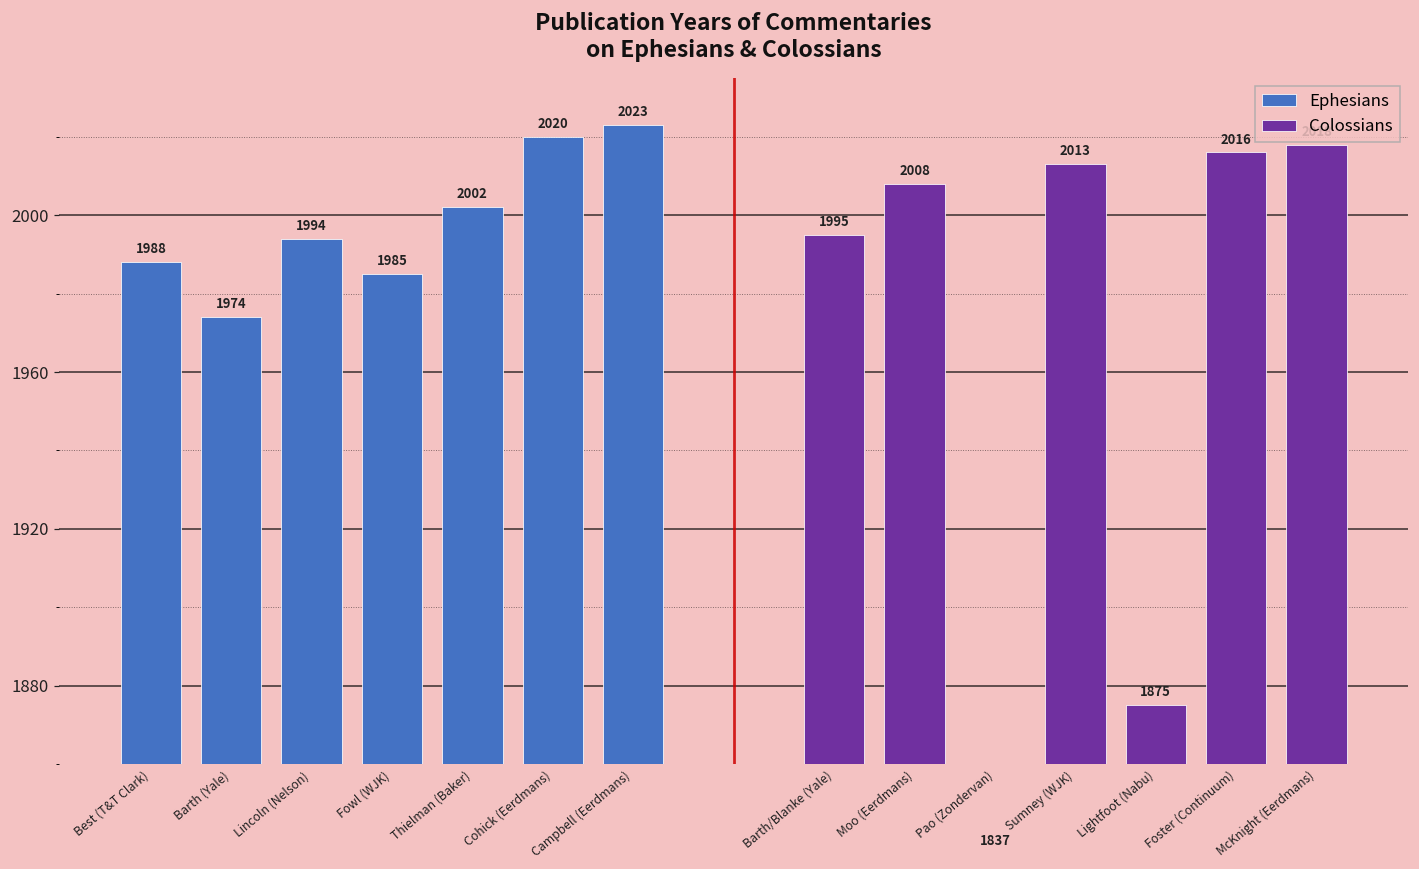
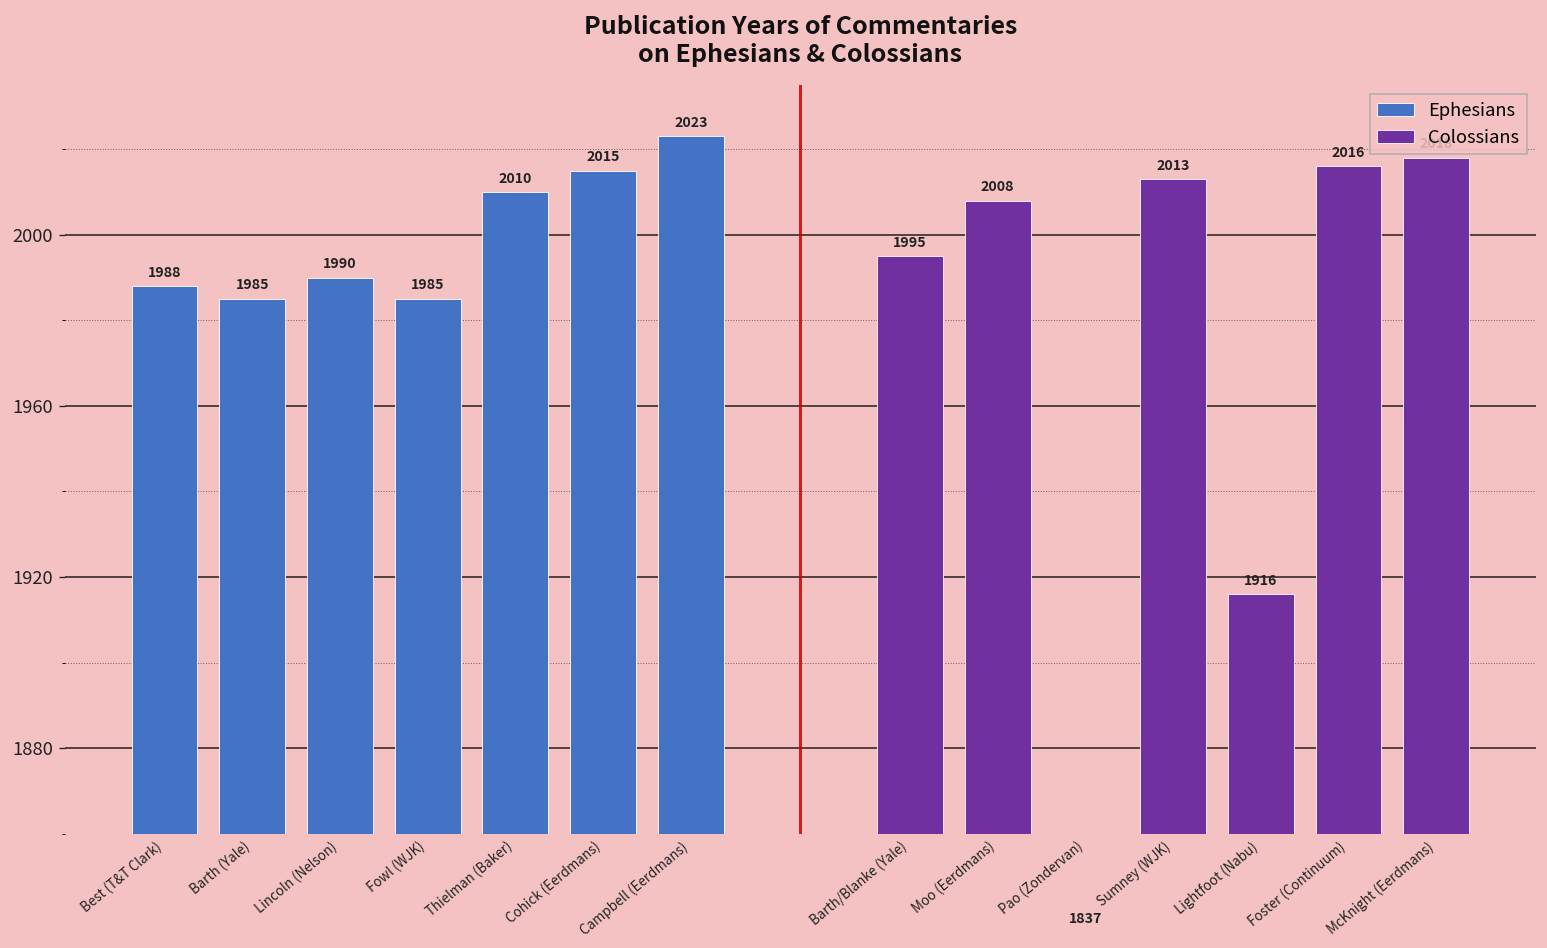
  {
    "Ephesians": {
      "Best (T&T Clark)": 1988,
-     "Barth (Yale)": 1974,
-     "Lincoln (Nelson)": 1994,
+     "Barth (Yale)": 1985,
+     "Lincoln (Nelson)": 1990,
      "Fowl (WJK)": 1985,
-     "Thielman (Baker)": 2002,
-     "Cohick (Eerdmans)": 2020,
+     "Thielman (Baker)": 2010,
+     "Cohick (Eerdmans)": 2015,
      "Campbell (Eerdmans)": 2023
    },
    "Colossians": {
      "Barth/Blanke (Yale)": 1995,
      "Moo (Eerdmans)": 2008,
      "Sumney (WJK)": 2013,
-     "Lightfoot (Nabu)": 1875,
+     "Lightfoot (Nabu)": 1916,
      "Foster (Continuum)": 2016
    }
  }
